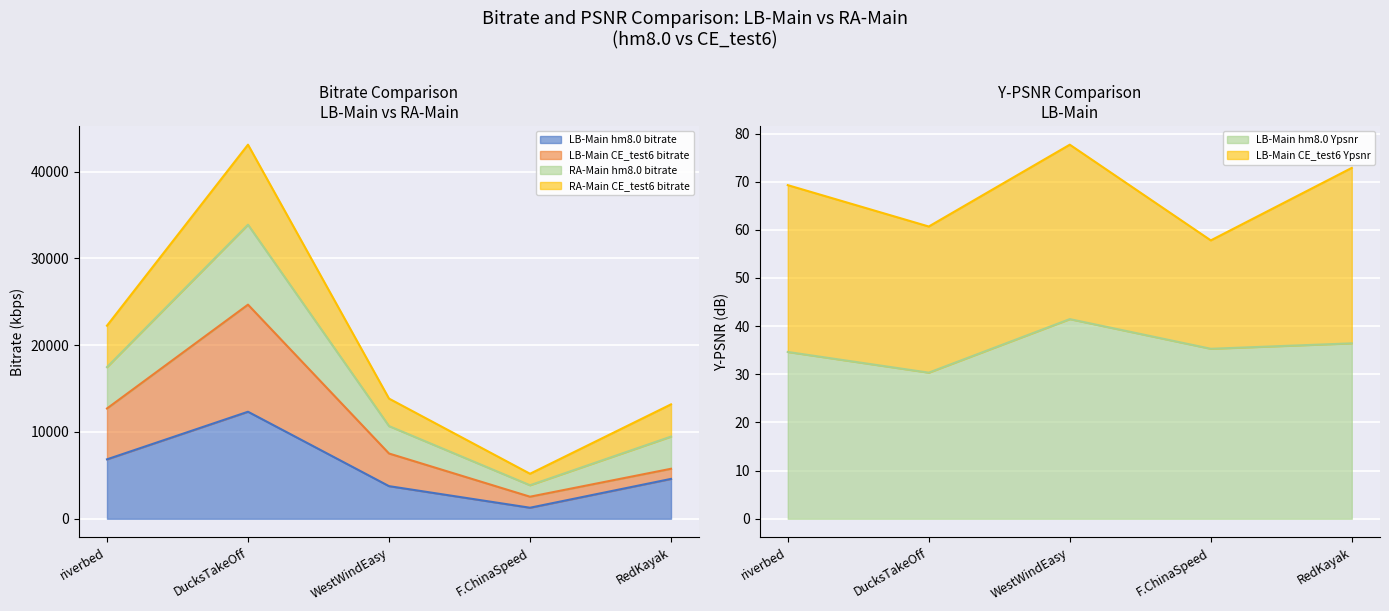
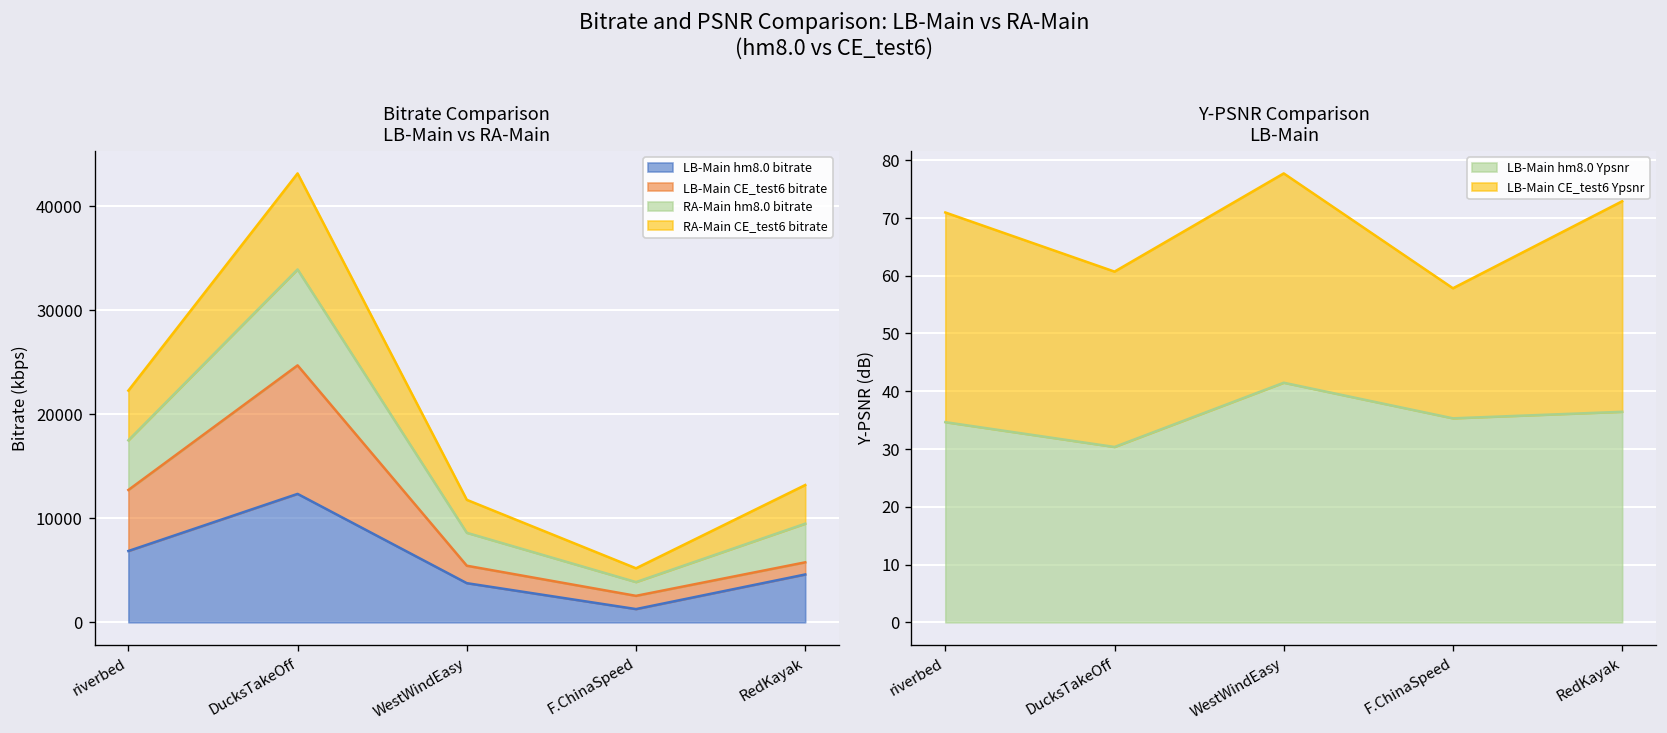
  {
    "Bitrate Comparison LB-Main vs RA-Main": {
      "LB-Main hm8.0 bitrate": {
        "riverbed": 7000,
        "DucksTakeOff": 12000,
        "WestWindEasy": 4000,
        "F.ChinaSpeed": 1000,
        "RedKayak": 5000
      },
      "LB-Main CE_test6 bitrate": {
        "riverbed": 6000,
        "DucksTakeOff": 12000,
-       "WestWindEasy": 4000,
+       "WestWindEasy": 2000,
        "F.ChinaSpeed": 1000,
        "RedKayak": 1000
      },
      "RA-Main hm8.0 bitrate": {
        "riverbed": 5000,
        "DucksTakeOff": 9000,
        "WestWindEasy": 3000,
        "F.ChinaSpeed": 1000,
        "RedKayak": 4000
      },
      "RA-Main CE_test6 bitrate": {
        "riverbed": 5000,
        "DucksTakeOff": 9000,
        "WestWindEasy": 3000,
        "F.ChinaSpeed": 1000,
        "RedKayak": 4000
      }
    },
    "Y-PSNR Comparison LB-Main": {
      "LB-Main hm8.0 Ypsnr": {
        "riverbed": 35,
        "DucksTakeOff": 30,
        "WestWindEasy": 41,
        "F.ChinaSpeed": 35,
        "RedKayak": 36
      },
      "LB-Main CE_test6 Ypsnr": {
-       "riverbed": 35,
+       "riverbed": 36,
        "DucksTakeOff": 30,
        "WestWindEasy": 36,
        "F.ChinaSpeed": 23,
        "RedKayak": 36
      }
    }
  }
